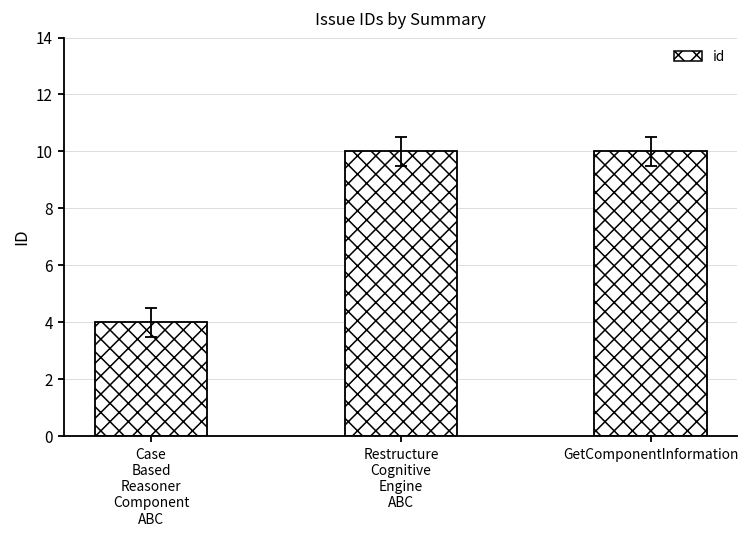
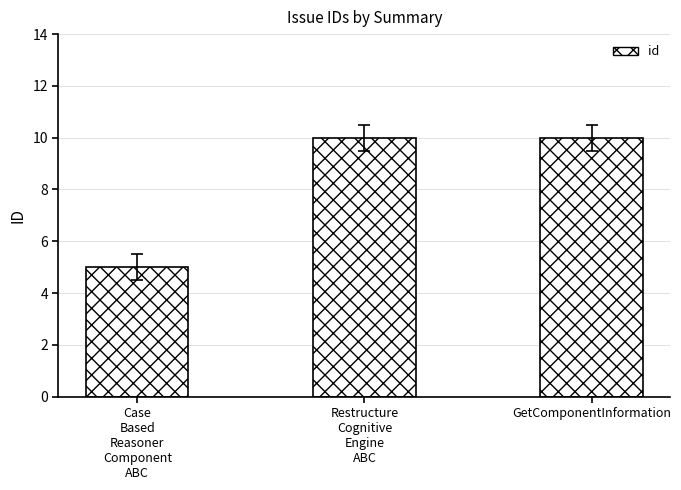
  {
    "id": {
-     "Case Based Reasoner Component ABC": 4,
+     "Case Based Reasoner Component ABC": 5,
      "Restructure Cognitive Engine ABC": 10,
      "GetComponentInformation": 10
    }
  }
